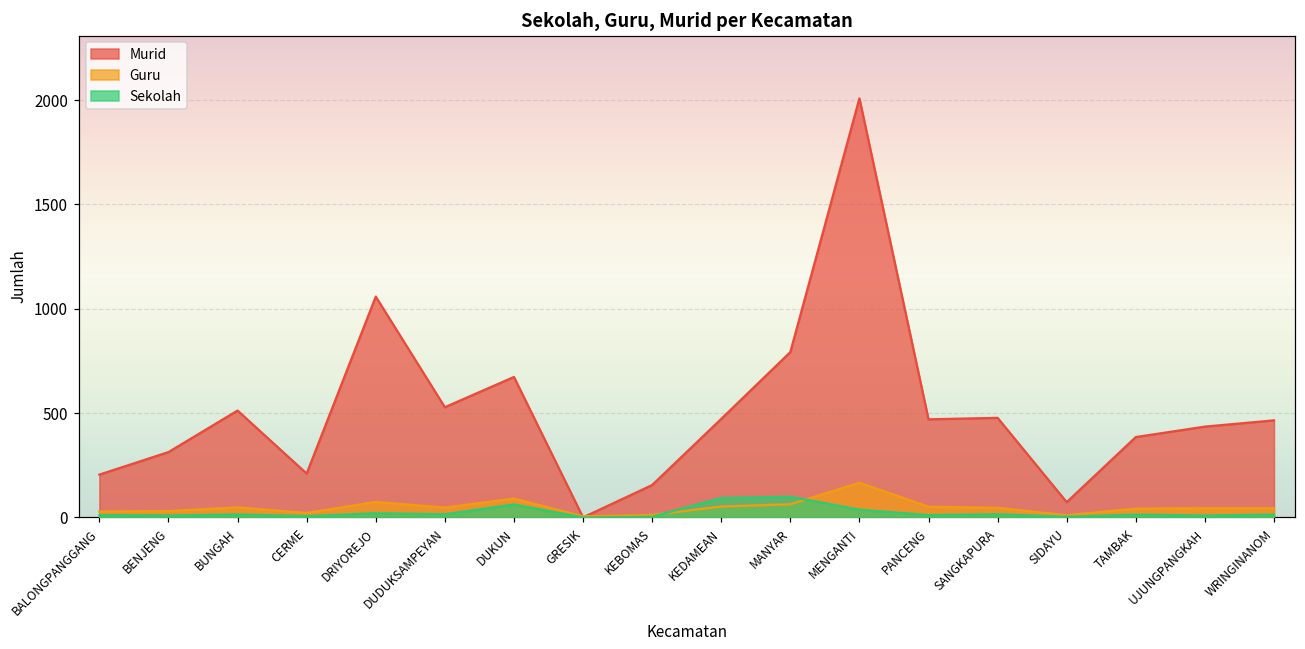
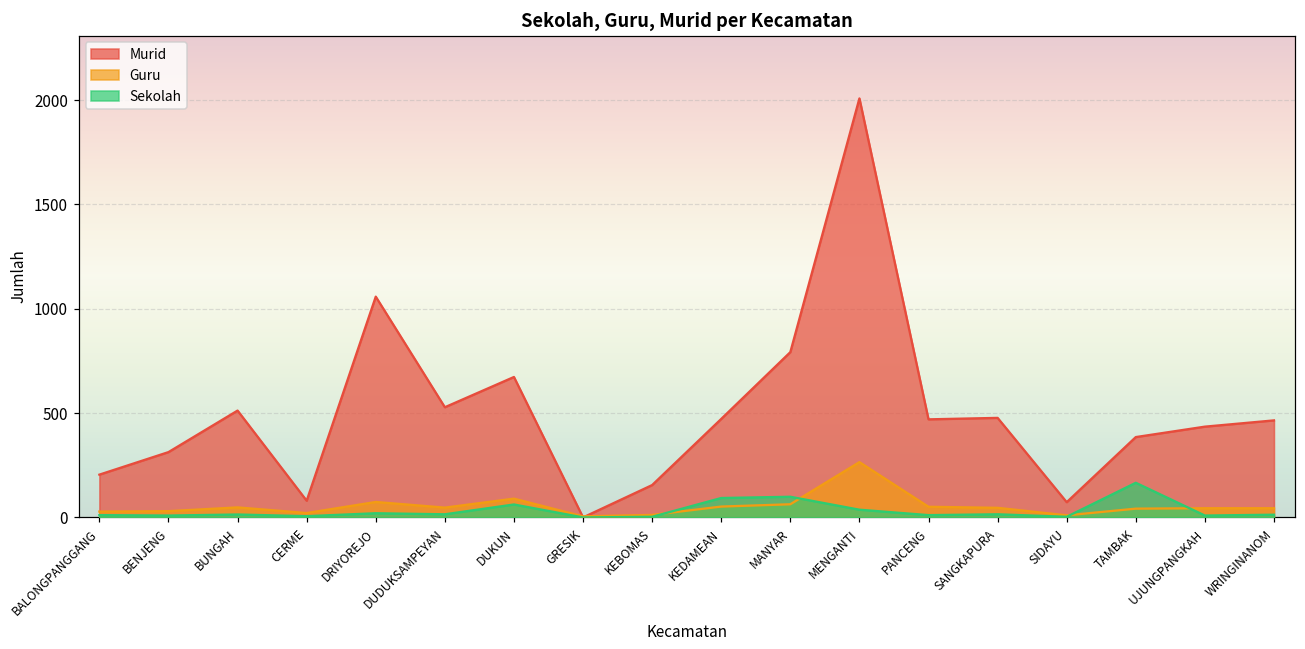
  {
    "Murid": {
      "BALONGPANGGANG": 210,
      "BENJENG": 310,
      "BUNGAH": 510,
-     "CERME": 210,
+     "CERME": 80,
      "DRIYOREJO": 1060,
      "DUDUKSAMPEYAN": 530,
      "DUKUN": 670,
      "KEBOMAS": 160,
      "KEDAMEAN": 470,
      "MANYAR": 790,
      "MENGANTI": 2010,
      "PANCENG": 470,
      "SANGKAPURA": 480,
      "SIDAYU": 70,
      "TAMBAK": 390,
      "UJUNGPANGKAH": 440,
      "WRINGINANOM": 470
    },
    "Guru": {
      "BALONGPANGGANG": 30,
      "BENJENG": 30,
      "BUNGAH": 50,
      "CERME": 20,
      "DRIYOREJO": 70,
      "DUDUKSAMPEYAN": 50,
      "DUKUN": 90,
      "KEDAMEAN": 50,
      "MANYAR": 60,
-     "MENGANTI": 170,
+     "MENGANTI": 270,
      "PANCENG": 50,
      "SANGKAPURA": 50,
      "TAMBAK": 40,
      "UJUNGPANGKAH": 40,
      "WRINGINANOM": 40
    },
    "Sekolah": {
      "BALONGPANGGANG": 10,
      "BENJENG": 10,
      "BUNGAH": 10,
      "CERME": 10,
      "DRIYOREJO": 20,
      "DUDUKSAMPEYAN": 20,
      "DUKUN": 60,
      "KEDAMEAN": 90,
      "MANYAR": 100,
      "MENGANTI": 40,
      "PANCENG": 10,
      "SANGKAPURA": 20,
-     "TAMBAK": 10,
+     "TAMBAK": 170,
      "UJUNGPANGKAH": 10,
      "WRINGINANOM": 10
    }
  }
